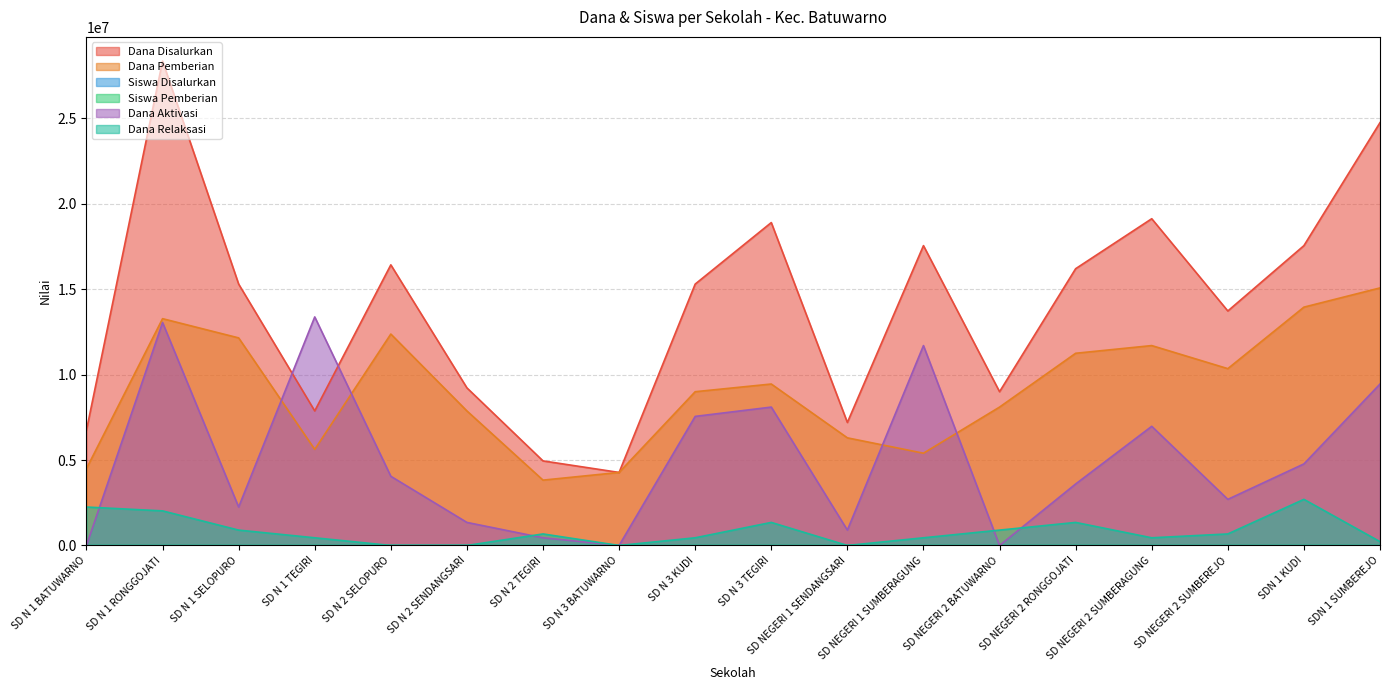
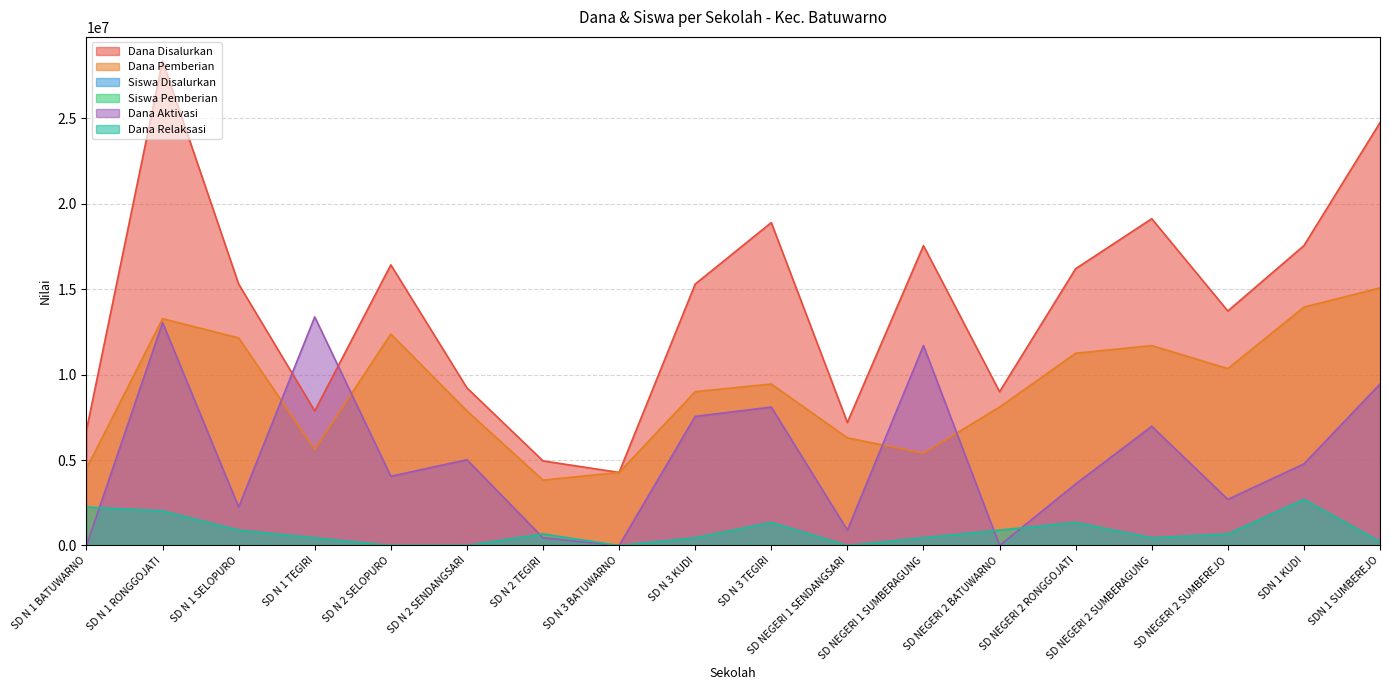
  {
    "Dana Aktivasi": {
      "SD N 1 RONGGOJATI": 13100000,
      "SD N 1 SELOPURO": 2300000,
      "SD N 1 TEGIRI": 13400000,
      "SD N 2 SELOPURO": 4100000,
-     "SD N 2 SENDANGSARI": 1400000,
+     "SD N 2 SENDANGSARI": 5000000,
      "SD N 2 TEGIRI": 500000,
      "SD N 3 KUDI": 7600000,
      "SD N 3 TEGIRI": 8100000,
      "SD NEGERI 1 SENDANGSARI": 900000,
      "SD NEGERI 1 SUMBERAGUNG": 11700000,
      "SD NEGERI 2 RONGGOJATI": 3600000,
      "SD NEGERI 2 SUMBERAGUNG": 7000000,
      "SD NEGERI 2 SUMBEREJO": 2700000,
      "SDN 1 KUDI": 4800000,
      "SDN 1 SUMBEREJO": 9500000
    }
  }
